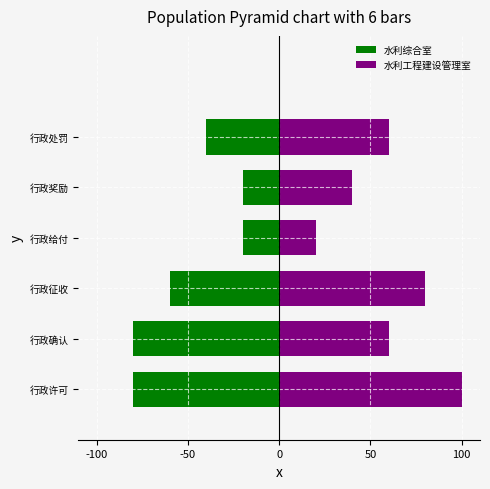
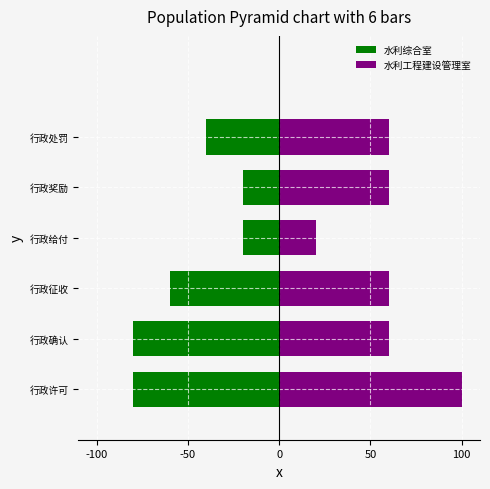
  {
    "水利综合室": {
      "行政处罚": -40,
      "行政奖励": -20,
      "行政给付": -20,
      "行政征收": -60,
      "行政确认": -80,
      "行政许可": -80
    },
    "水利工程建设管理室": {
      "行政处罚": 60,
-     "行政奖励": 40,
+     "行政奖励": 60,
      "行政给付": 20,
-     "行政征收": 80,
+     "行政征收": 60,
      "行政确认": 60,
      "行政许可": 100
    }
  }
